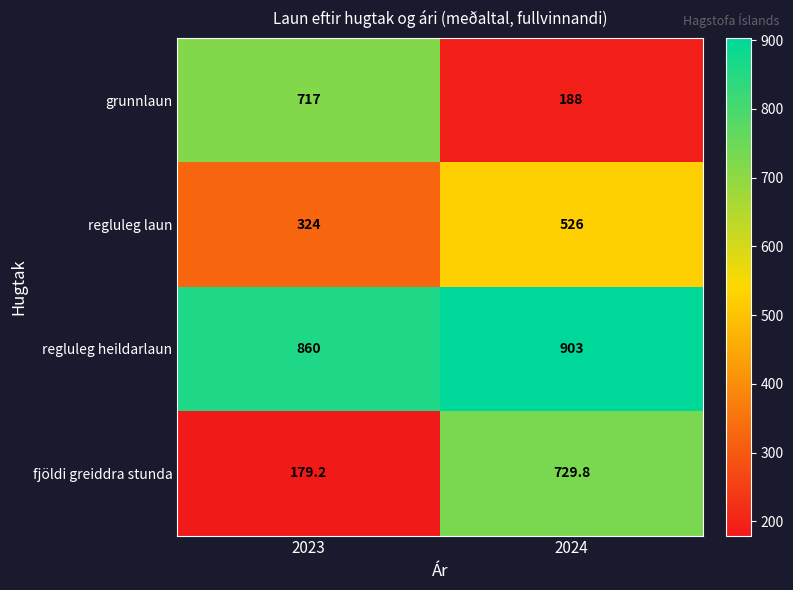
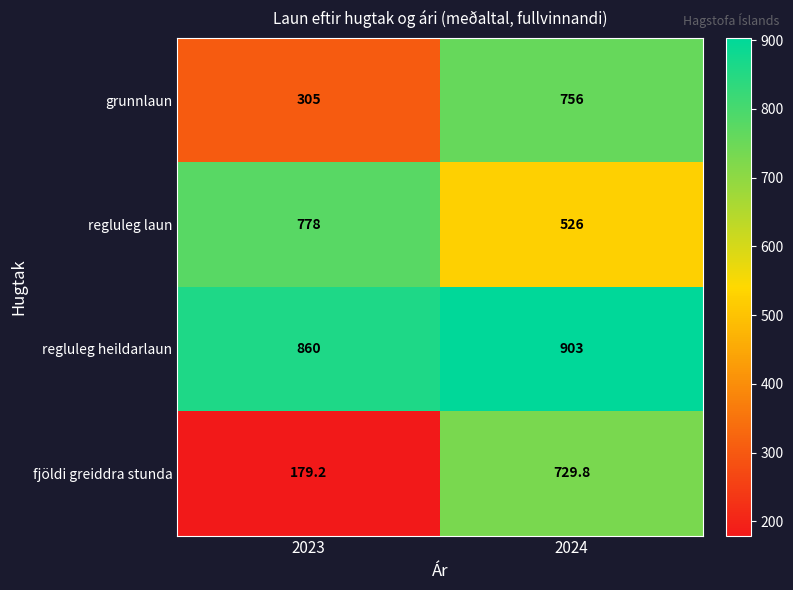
  {
    "grunnlaun": {
-     "2023": 717,
-     "2024": 188
+     "2023": 305,
+     "2024": 756
    },
    "regluleg laun": {
-     "2023": 324,
+     "2023": 778,
      "2024": 526
    },
    "regluleg heildarlaun": {
      "2023": 860,
      "2024": 903
    },
    "fjöldi greiddra stunda": {
      "2023": 179.2,
      "2024": 729.8
    }
  }
